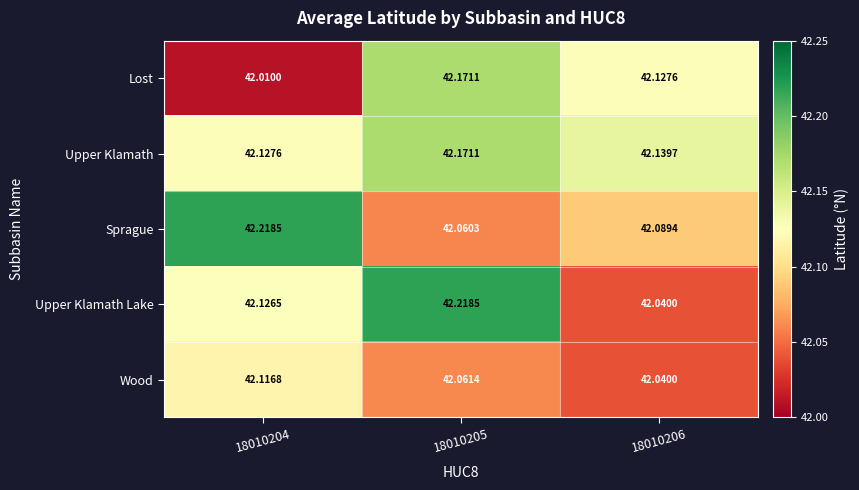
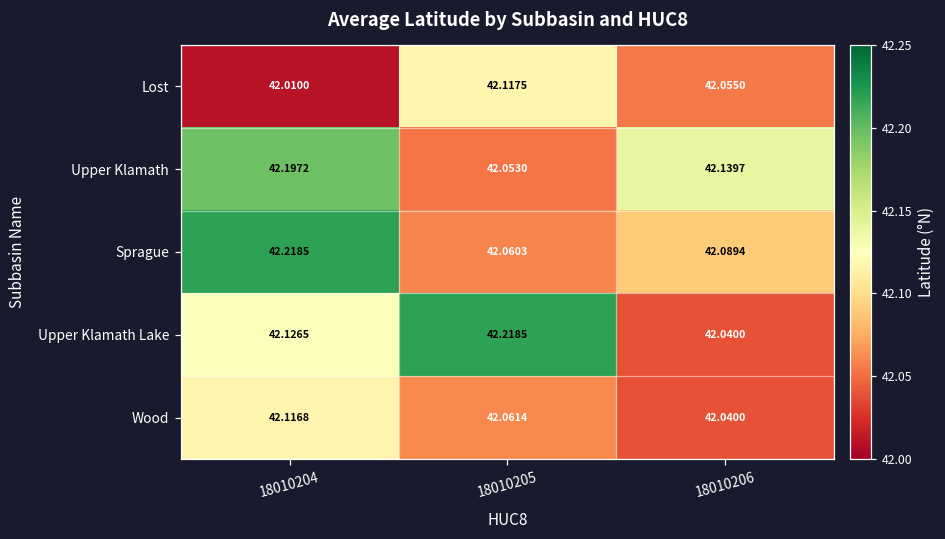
  {
    "Lost": {
      "18010204": 42.0100,
-     "18010205": 42.1711,
-     "18010206": 42.1276
+     "18010205": 42.1175,
+     "18010206": 42.0550
    },
    "Upper Klamath": {
-     "18010204": 42.1276,
-     "18010205": 42.1711,
+     "18010204": 42.1972,
+     "18010205": 42.0530,
      "18010206": 42.1397
    },
    "Sprague": {
      "18010204": 42.2185,
      "18010205": 42.0603,
      "18010206": 42.0894
    },
    "Upper Klamath Lake": {
      "18010204": 42.1265,
      "18010205": 42.2185,
      "18010206": 42.0400
    },
    "Wood": {
      "18010204": 42.1168,
      "18010205": 42.0614,
      "18010206": 42.0400
    }
  }
